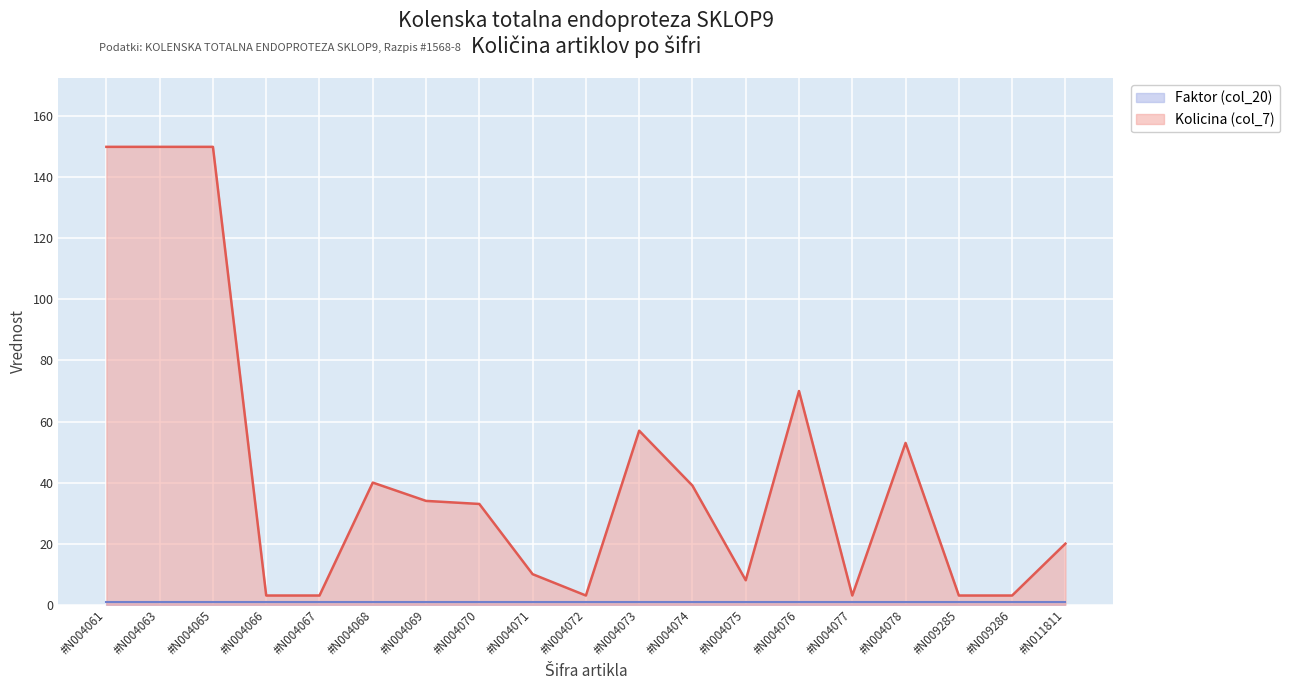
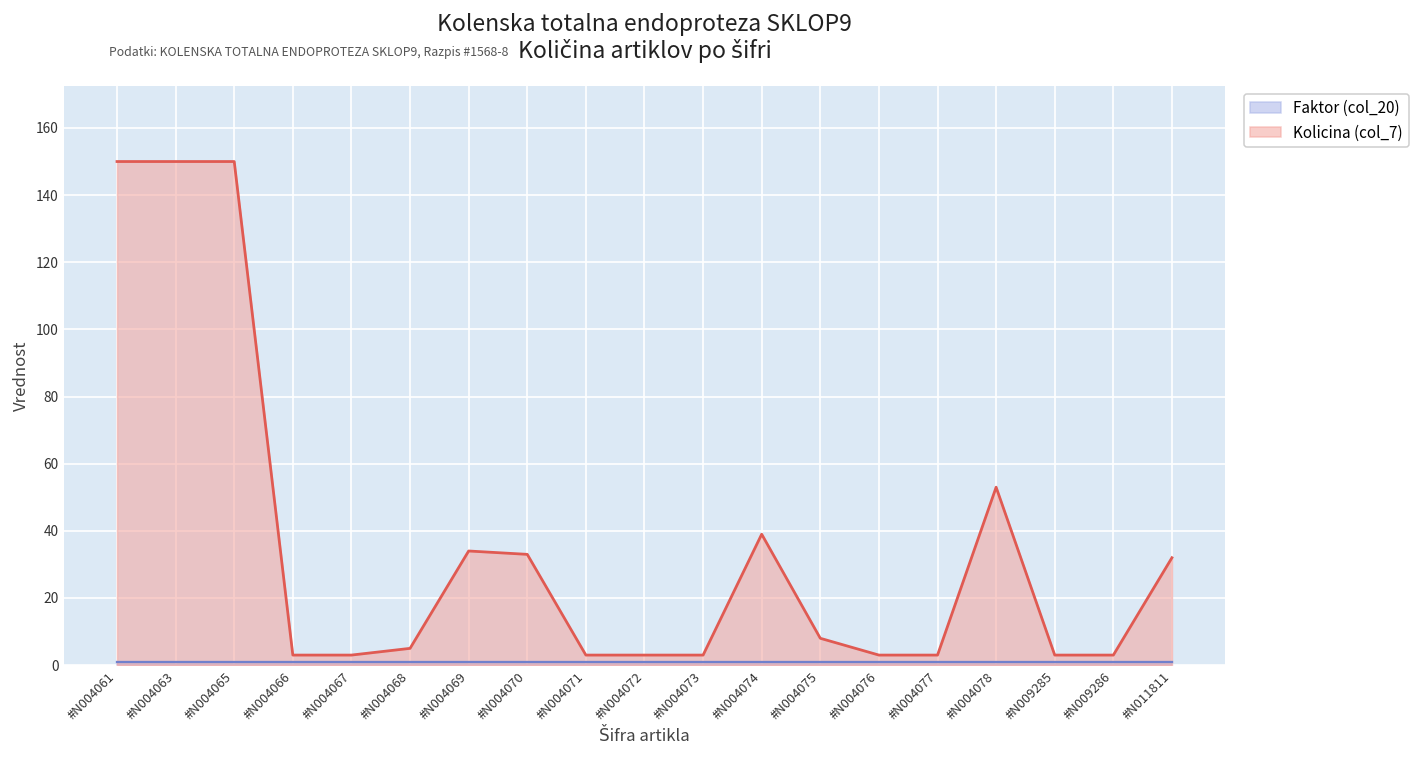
  {
    "Faktor (col_20)": {
      "#N004061": 1,
      "#N004063": 1,
      "#N004065": 1,
      "#N004066": 1,
      "#N004067": 1,
      "#N004068": 1,
      "#N004069": 1,
      "#N004070": 1,
      "#N004071": 1,
      "#N004072": 1,
      "#N004073": 1,
      "#N004074": 1,
      "#N004075": 1,
      "#N004076": 1,
      "#N004077": 1,
      "#N004078": 1,
      "#N009285": 1,
      "#N009286": 1,
      "#N011811": 1
    },
    "Kolicina (col_7)": {
      "#N004061": 150,
      "#N004063": 150,
      "#N004065": 150,
      "#N004066": 3,
      "#N004067": 3,
-     "#N004068": 40,
+     "#N004068": 5,
      "#N004069": 34,
      "#N004070": 33,
-     "#N004071": 10,
+     "#N004071": 3,
      "#N004072": 3,
-     "#N004073": 57,
+     "#N004073": 3,
      "#N004074": 39,
      "#N004075": 8,
-     "#N004076": 70,
+     "#N004076": 3,
      "#N004077": 3,
      "#N004078": 53,
      "#N009285": 3,
      "#N009286": 3,
-     "#N011811": 20
+     "#N011811": 32
    }
  }
